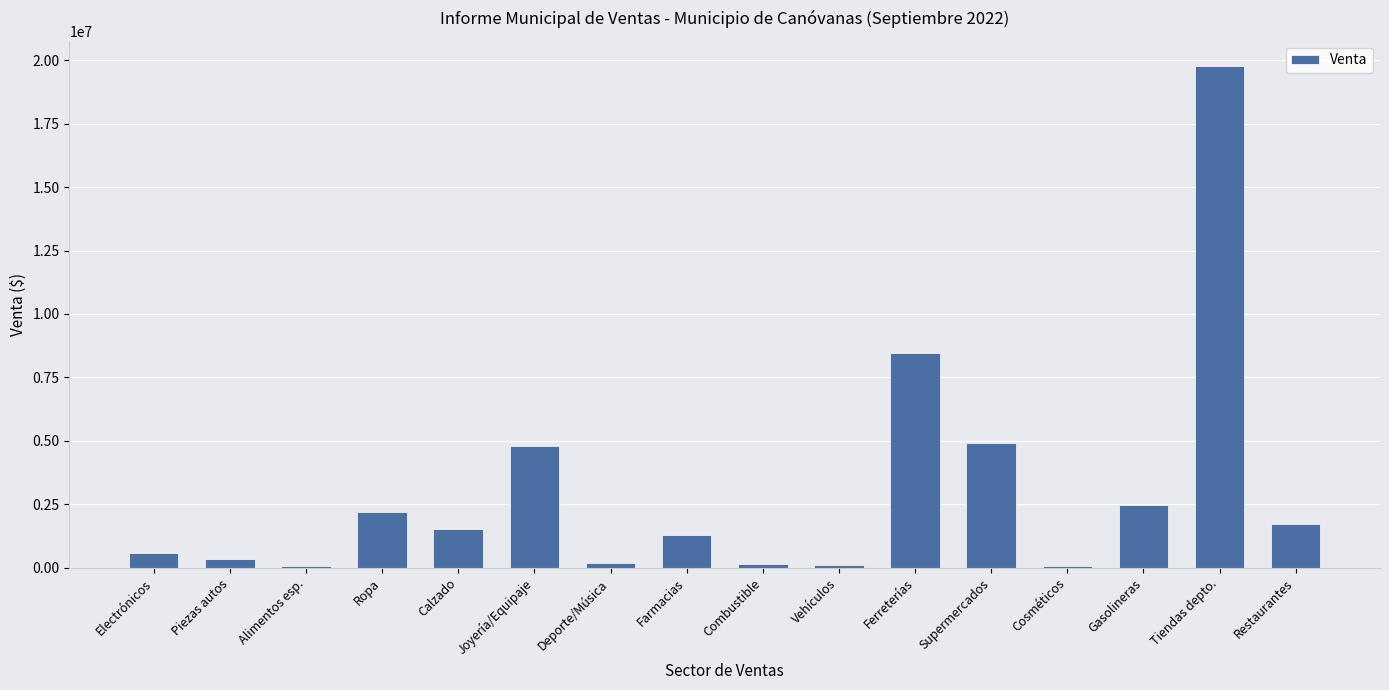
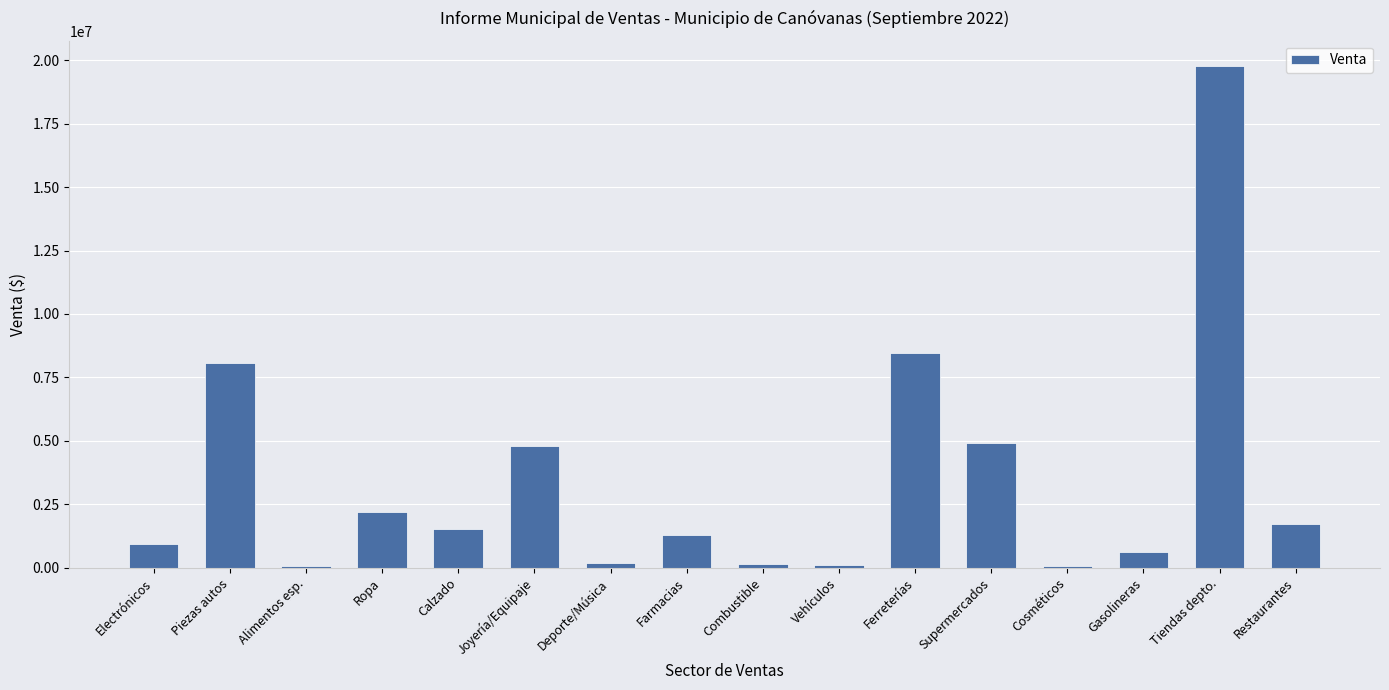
  {
-   "Electrónicos": 600000,
-   "Piezas autos": 400000,
+   "Electrónicos": 900000,
+   "Piezas autos": 8100000,
    "Ropa": 2200000,
    "Calzado": 1500000,
    "Joyería/Equipaje": 4800000,
    "Deporte/Música": 200000,
    "Farmacias": 1300000,
    "Combustible": 100000,
    "Vehículos": 100000,
    "Ferreterías": 8400000,
    "Supermercados": 4900000,
-   "Gasolineras": 2500000,
+   "Gasolineras": 600000,
    "Tiendas depto.": 19800000,
    "Restaurantes": 1700000
  }
